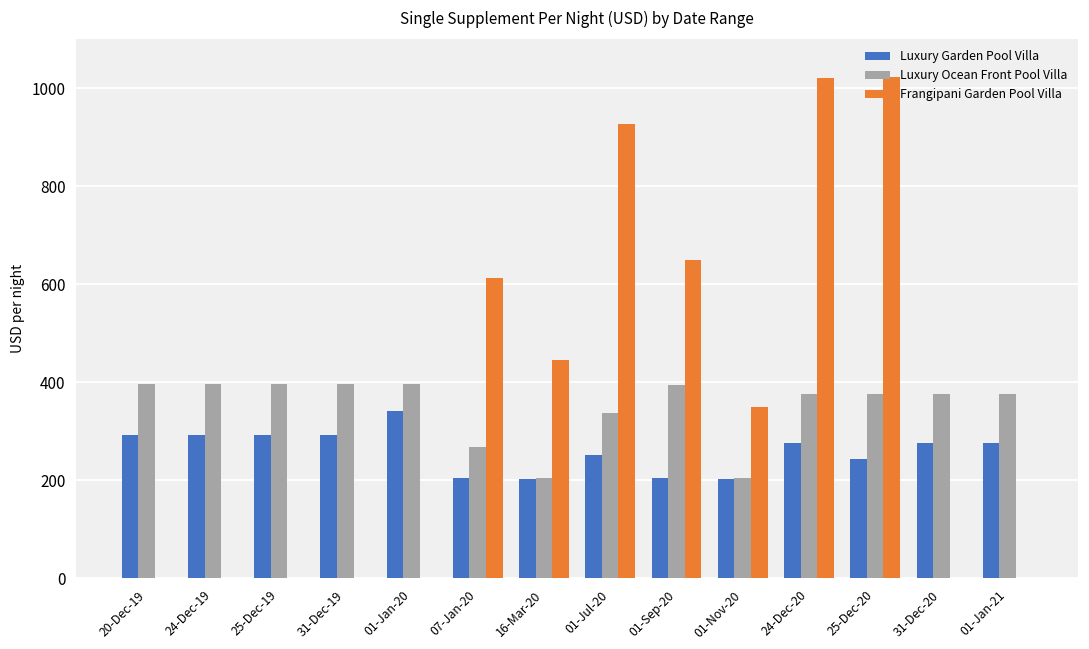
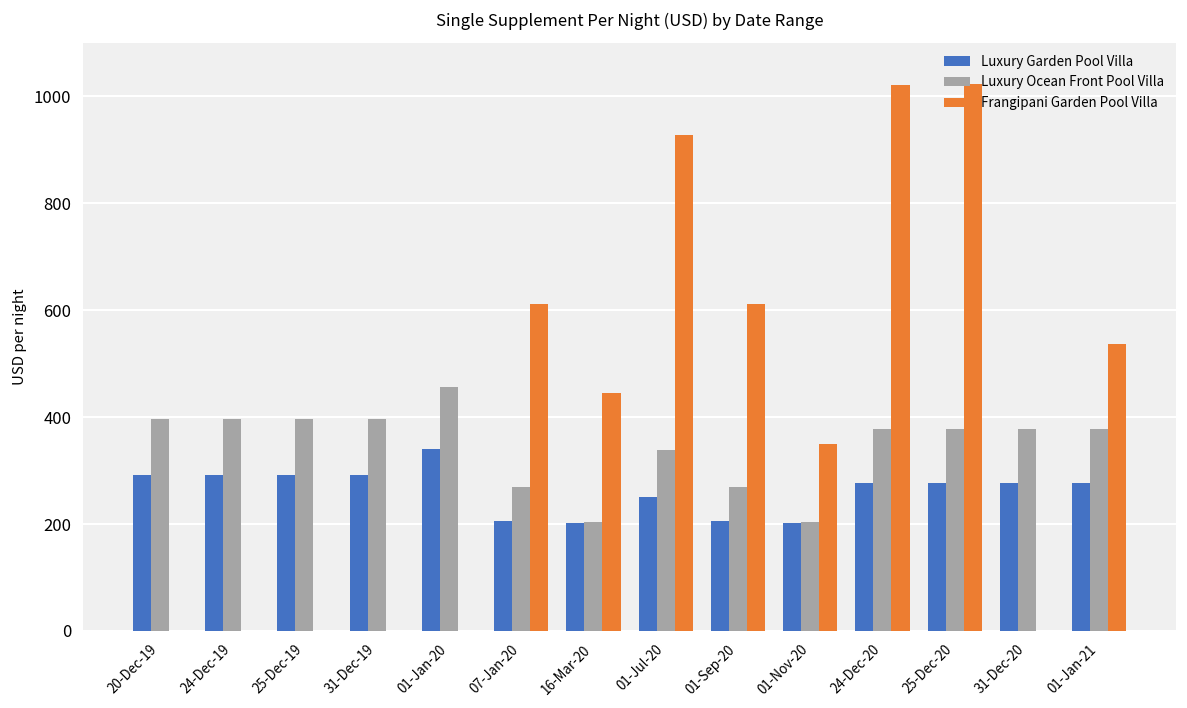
  {
    "Luxury Garden Pool Villa": {
      "20-Dec-19": 290,
      "24-Dec-19": 290,
      "25-Dec-19": 290,
      "31-Dec-19": 290,
      "01-Jan-20": 340,
      "07-Jan-20": 210,
      "16-Mar-20": 200,
      "01-Jul-20": 250,
      "01-Sep-20": 210,
      "01-Nov-20": 200,
      "24-Dec-20": 280,
-     "25-Dec-20": 240,
+     "25-Dec-20": 280,
      "31-Dec-20": 280,
      "01-Jan-21": 280
    },
    "Luxury Ocean Front Pool Villa": {
      "20-Dec-19": 400,
      "24-Dec-19": 400,
      "25-Dec-19": 400,
      "31-Dec-19": 400,
-     "01-Jan-20": 400,
+     "01-Jan-20": 460,
      "07-Jan-20": 270,
      "16-Mar-20": 200,
      "01-Jul-20": 340,
-     "01-Sep-20": 400,
+     "01-Sep-20": 270,
      "01-Nov-20": 200,
      "24-Dec-20": 380,
      "25-Dec-20": 380,
      "31-Dec-20": 380,
      "01-Jan-21": 380
    },
    "Frangipani Garden Pool Villa": {
      "20-Dec-19": 0,
      "24-Dec-19": 0,
      "25-Dec-19": 0,
      "31-Dec-19": 0,
      "01-Jan-20": 0,
      "07-Jan-20": 610,
      "16-Mar-20": 450,
      "01-Jul-20": 930,
-     "01-Sep-20": 650,
+     "01-Sep-20": 610,
      "01-Nov-20": 350,
      "24-Dec-20": 1020,
      "25-Dec-20": 1020,
      "31-Dec-20": 0,
-     "01-Jan-21": 0
+     "01-Jan-21": 540
    }
  }
